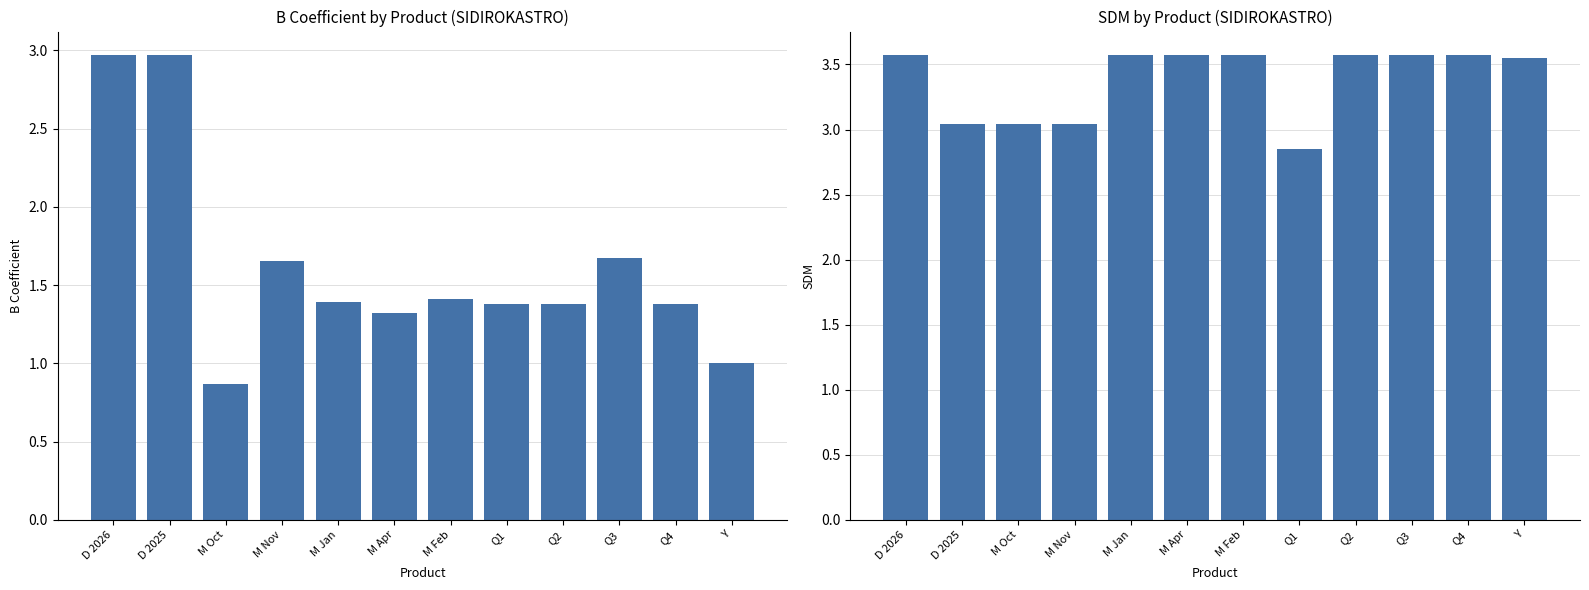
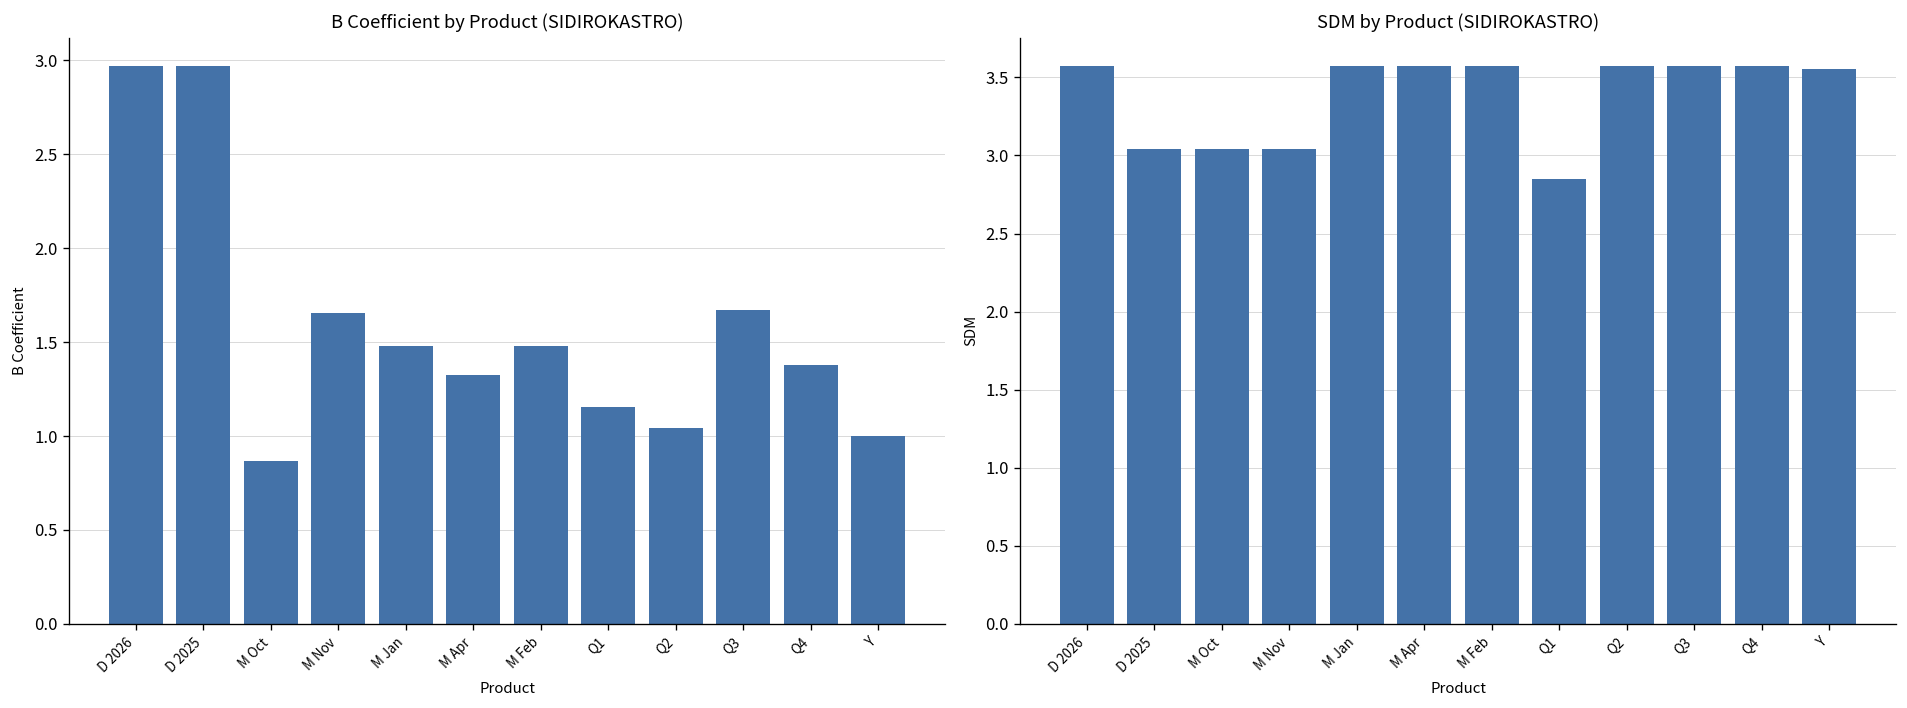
  {
    "B Coefficient by Product (SIDIROKASTRO)": {
      "D 2026": 2.97,
      "D 2025": 2.97,
      "M Oct": 0.87,
      "M Nov": 1.65,
-     "M Jan": 1.39,
+     "M Jan": 1.48,
      "M Apr": 1.32,
-     "M Feb": 1.41,
-     "Q1": 1.38,
-     "Q2": 1.38,
+     "M Feb": 1.48,
+     "Q1": 1.15,
+     "Q2": 1.05,
      "Q3": 1.67,
      "Q4": 1.38,
      "Y": 1.00
    },
    "SDM by Product (SIDIROKASTRO)": {
      "D 2026": 3.57,
      "D 2025": 3.04,
      "M Oct": 3.04,
      "M Nov": 3.04,
      "M Jan": 3.57,
      "M Apr": 3.57,
      "M Feb": 3.57,
      "Q1": 2.85,
      "Q2": 3.57,
      "Q3": 3.57,
      "Q4": 3.57,
      "Y": 3.55
    }
  }
